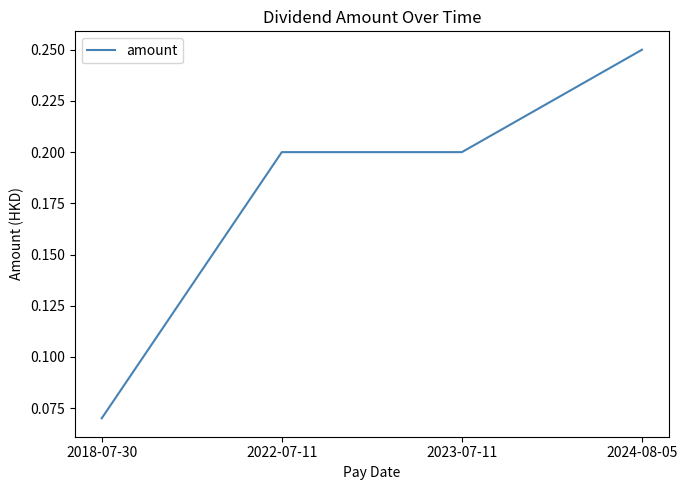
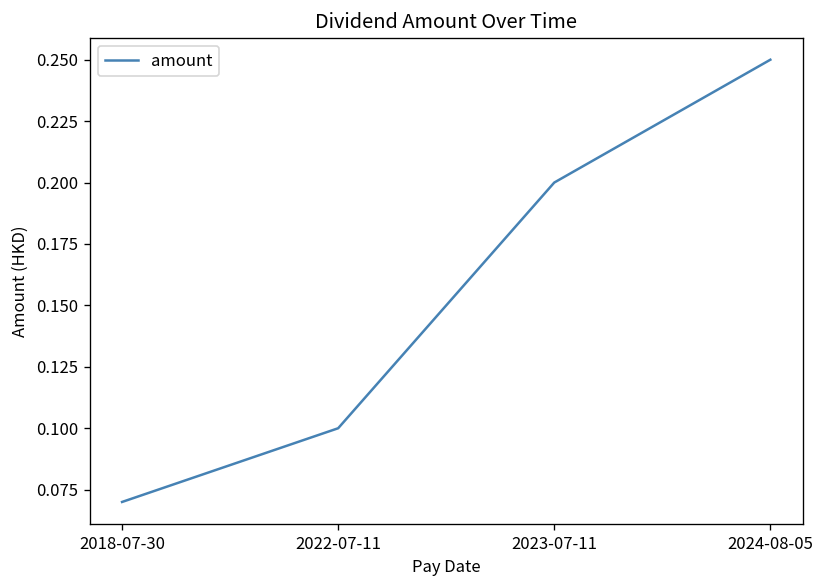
  {
    "2018-07-30": 0.070,
-   "2022-07-11": 0.2,
+   "2022-07-11": 0.1,
    "2023-07-11": 0.2,
    "2024-08-05": 0.250
  }
